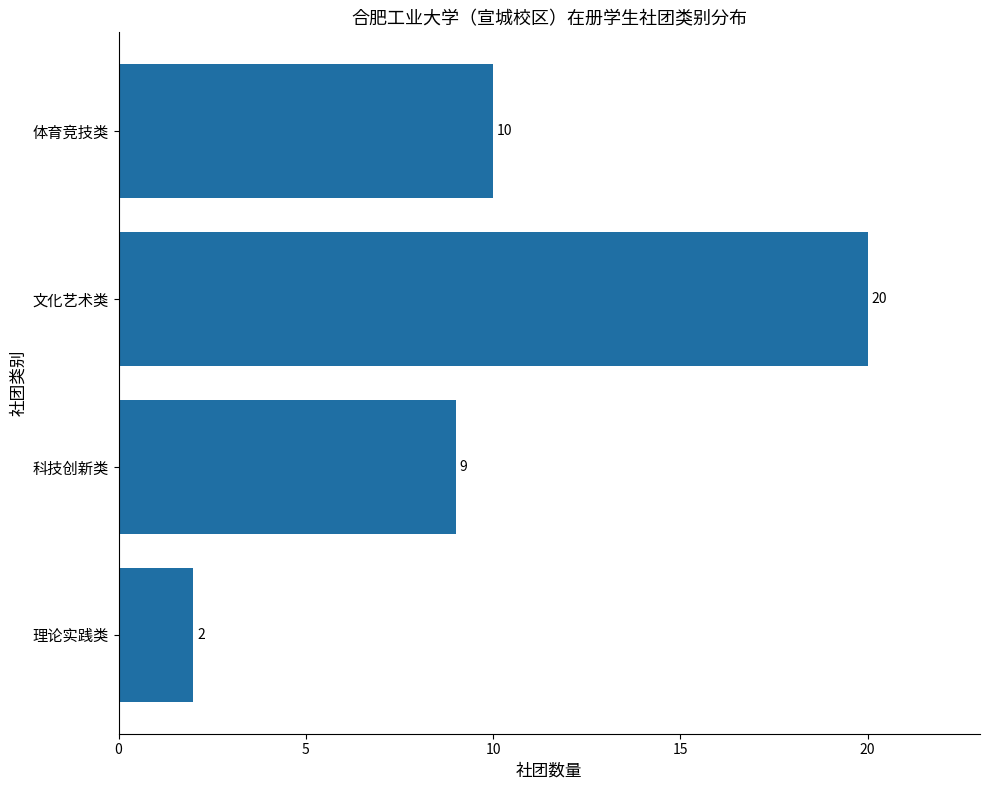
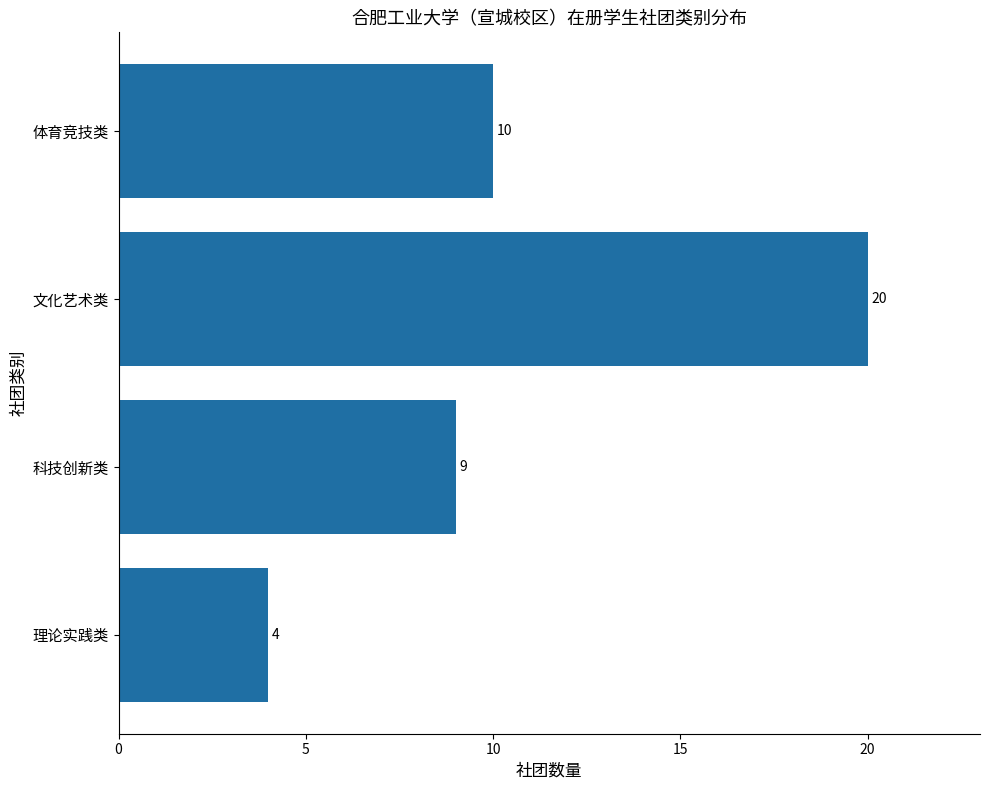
  {
    "体育竞技类": 10,
    "文化艺术类": 20,
    "科技创新类": 9,
-   "理论实践类": 2
+   "理论实践类": 4
  }
